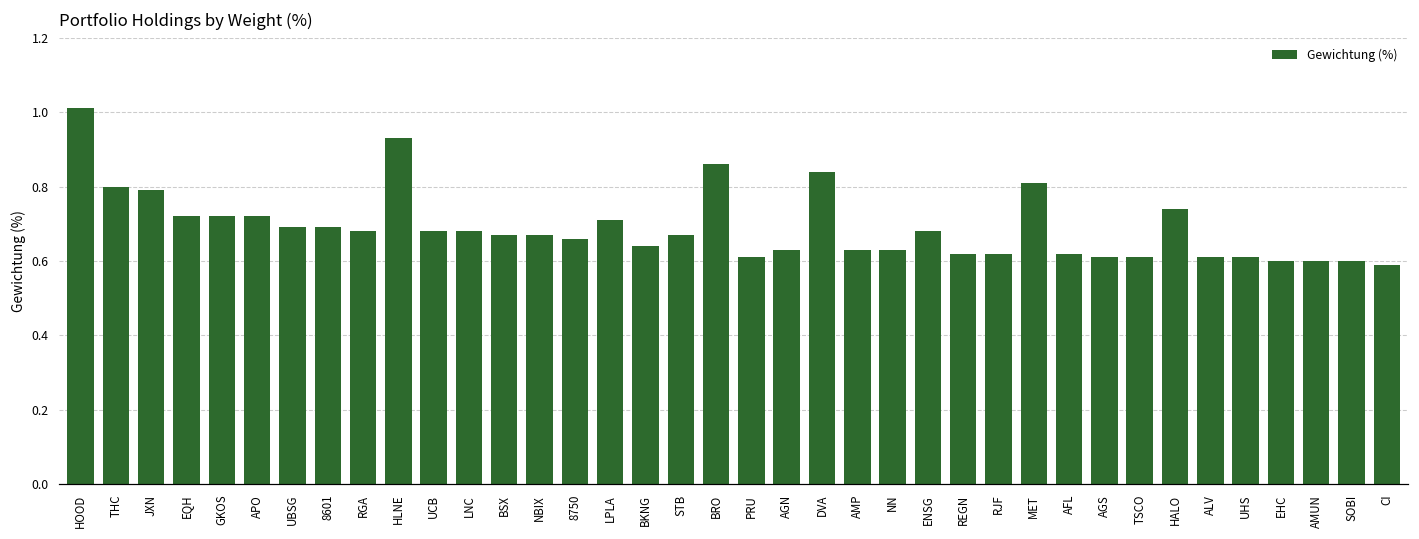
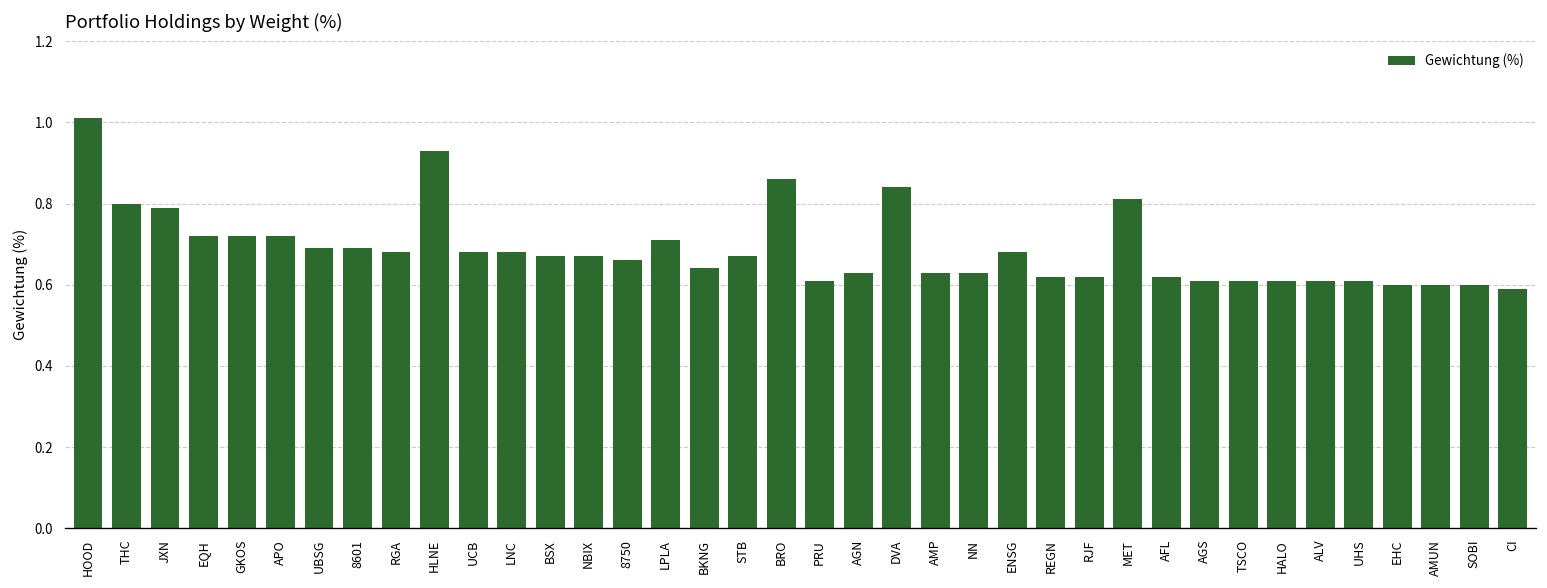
  {
    "HOOD": 1.01,
    "THC": 0.80,
    "JXN": 0.79,
    "EQH": 0.72,
    "GKOS": 0.72,
    "APO": 0.72,
    "UBSG": 0.69,
    "8601": 0.69,
    "RGA": 0.68,
    "HLNE": 0.93,
    "UCB": 0.68,
    "LNC": 0.68,
    "BSX": 0.67,
    "NBIX": 0.67,
    "8750": 0.66,
    "LPLA": 0.71,
    "BKNG": 0.64,
    "STB": 0.67,
    "BRO": 0.86,
    "PRU": 0.61,
    "AGN": 0.63,
    "DVA": 0.84,
    "AMP": 0.63,
    "NN": 0.63,
    "ENSG": 0.68,
    "REGN": 0.62,
    "RJF": 0.62,
    "MET": 0.81,
    "AFL": 0.62,
    "AGS": 0.61,
    "TSCO": 0.61,
-   "HALO": 0.74,
+   "HALO": 0.61,
    "ALV": 0.61,
    "UHS": 0.61,
    "EHC": 0.60,
    "AMUN": 0.60,
    "SOBI": 0.60,
    "CI": 0.59
  }
